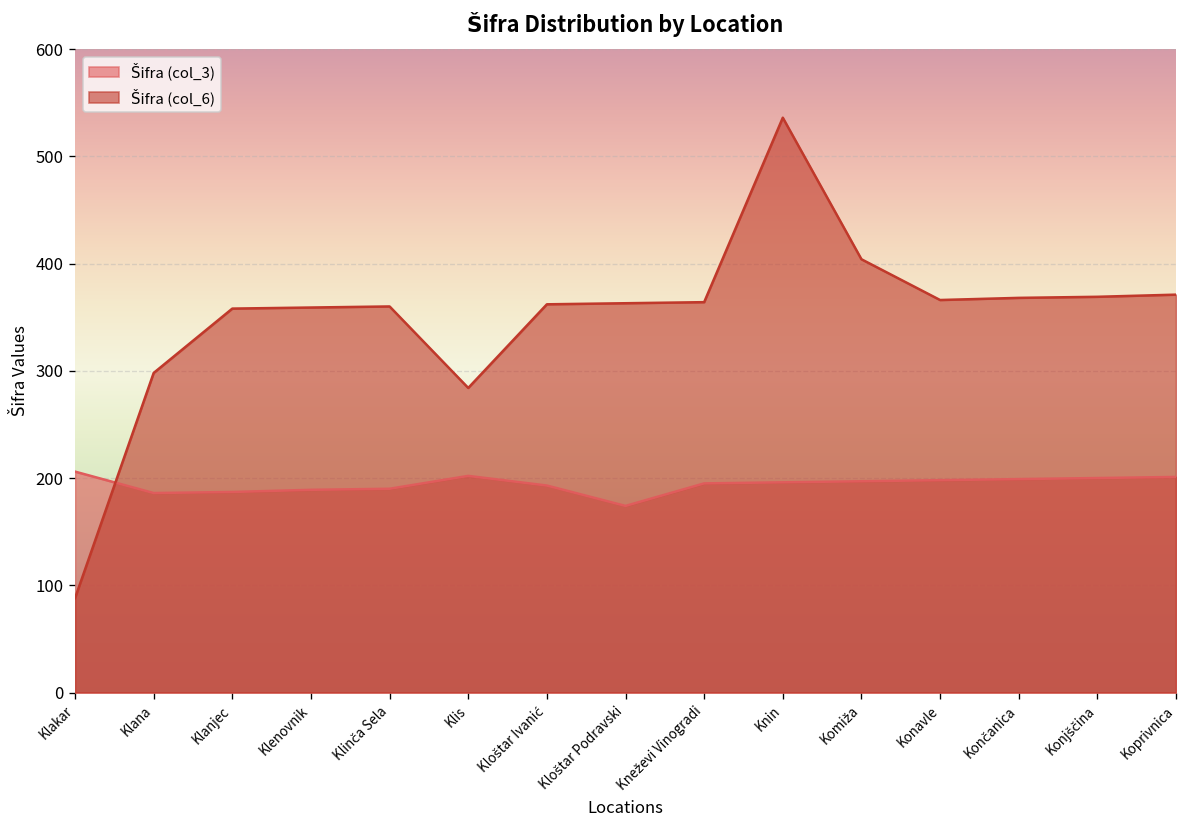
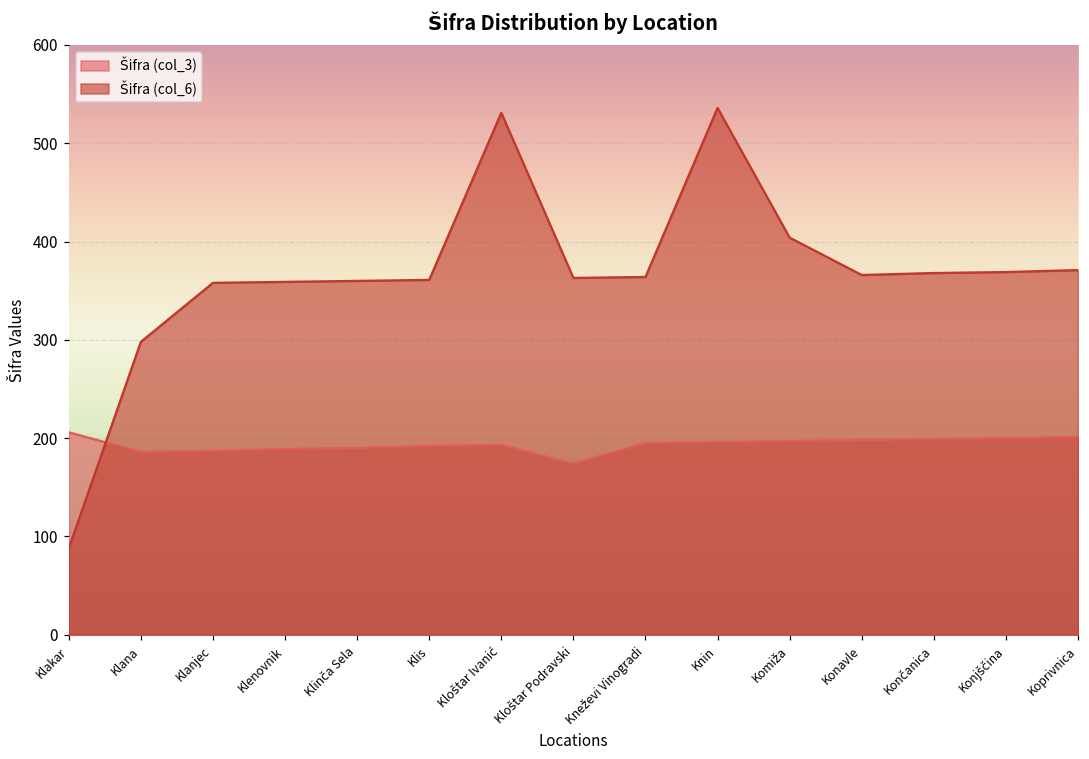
  {
    "Šifra (col_3)": {
      "Klakar": 210,
      "Klana": 190,
      "Klanjec": 190,
      "Klenovnik": 190,
      "Klinča Sela": 190,
-     "Klis": 200,
+     "Klis": 190,
      "Kloštar Ivanić": 190,
      "Kloštar Podravski": 170,
      "Kneževi Vinogradi": 200,
      "Knin": 200,
      "Komiža": 200,
      "Konavle": 200,
      "Končanica": 200,
      "Konjščina": 200,
      "Koprivnica": 200
    },
    "Šifra (col_6)": {
      "Klakar": 90,
      "Klana": 300,
      "Klanjec": 360,
      "Klenovnik": 360,
      "Klinča Sela": 360,
-     "Klis": 280,
-     "Kloštar Ivanić": 360,
+     "Klis": 360,
+     "Kloštar Ivanić": 530,
      "Kloštar Podravski": 360,
      "Kneževi Vinogradi": 360,
      "Knin": 540,
      "Komiža": 400,
      "Konavle": 370,
      "Končanica": 370,
      "Konjščina": 370,
      "Koprivnica": 370
    }
  }
